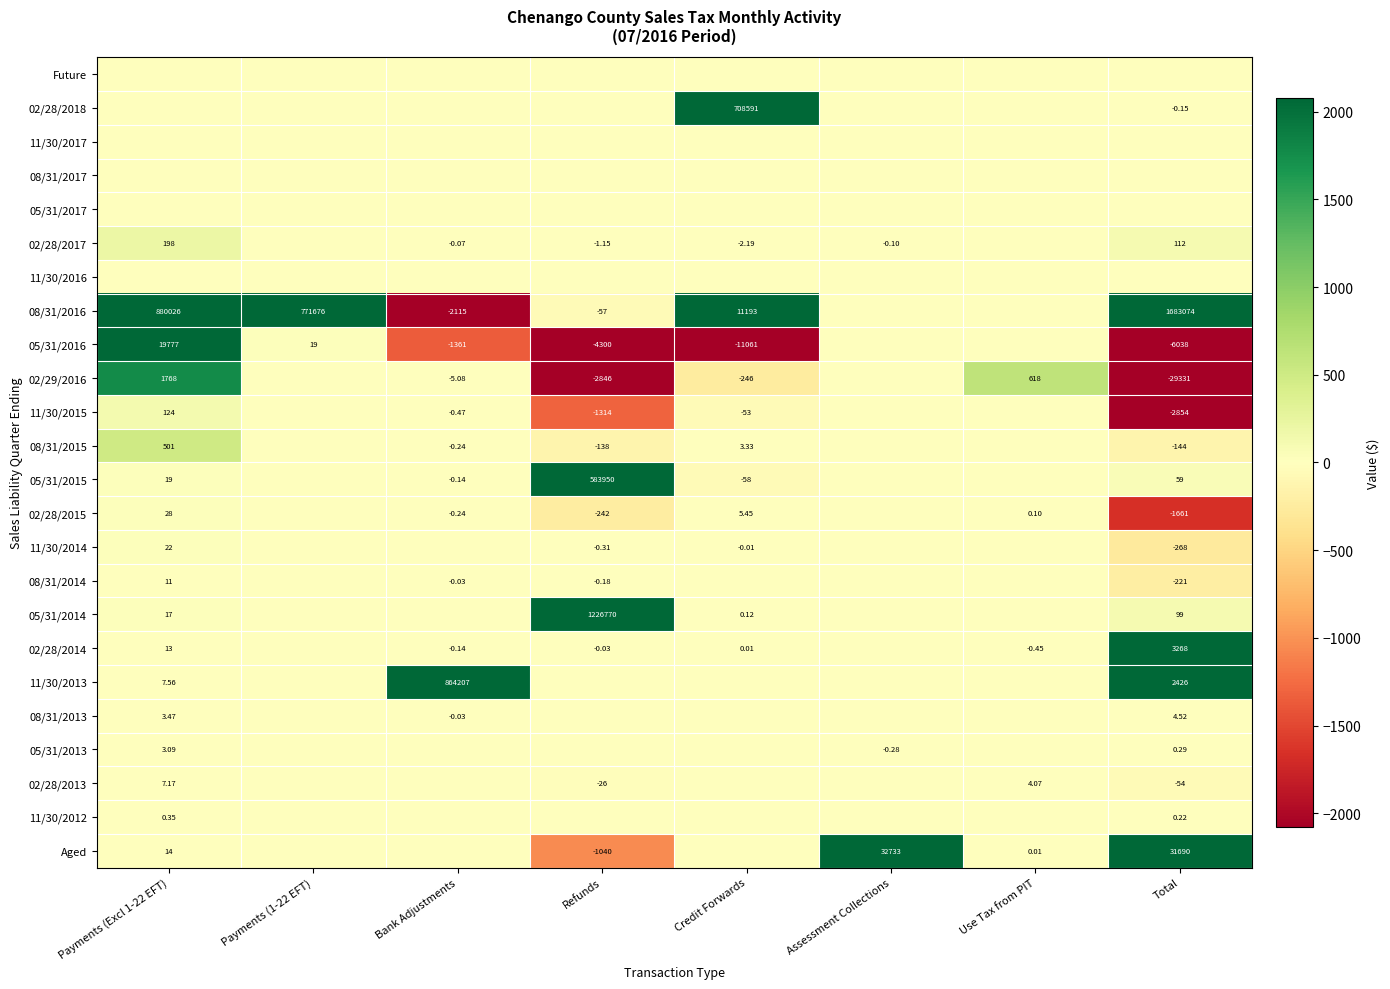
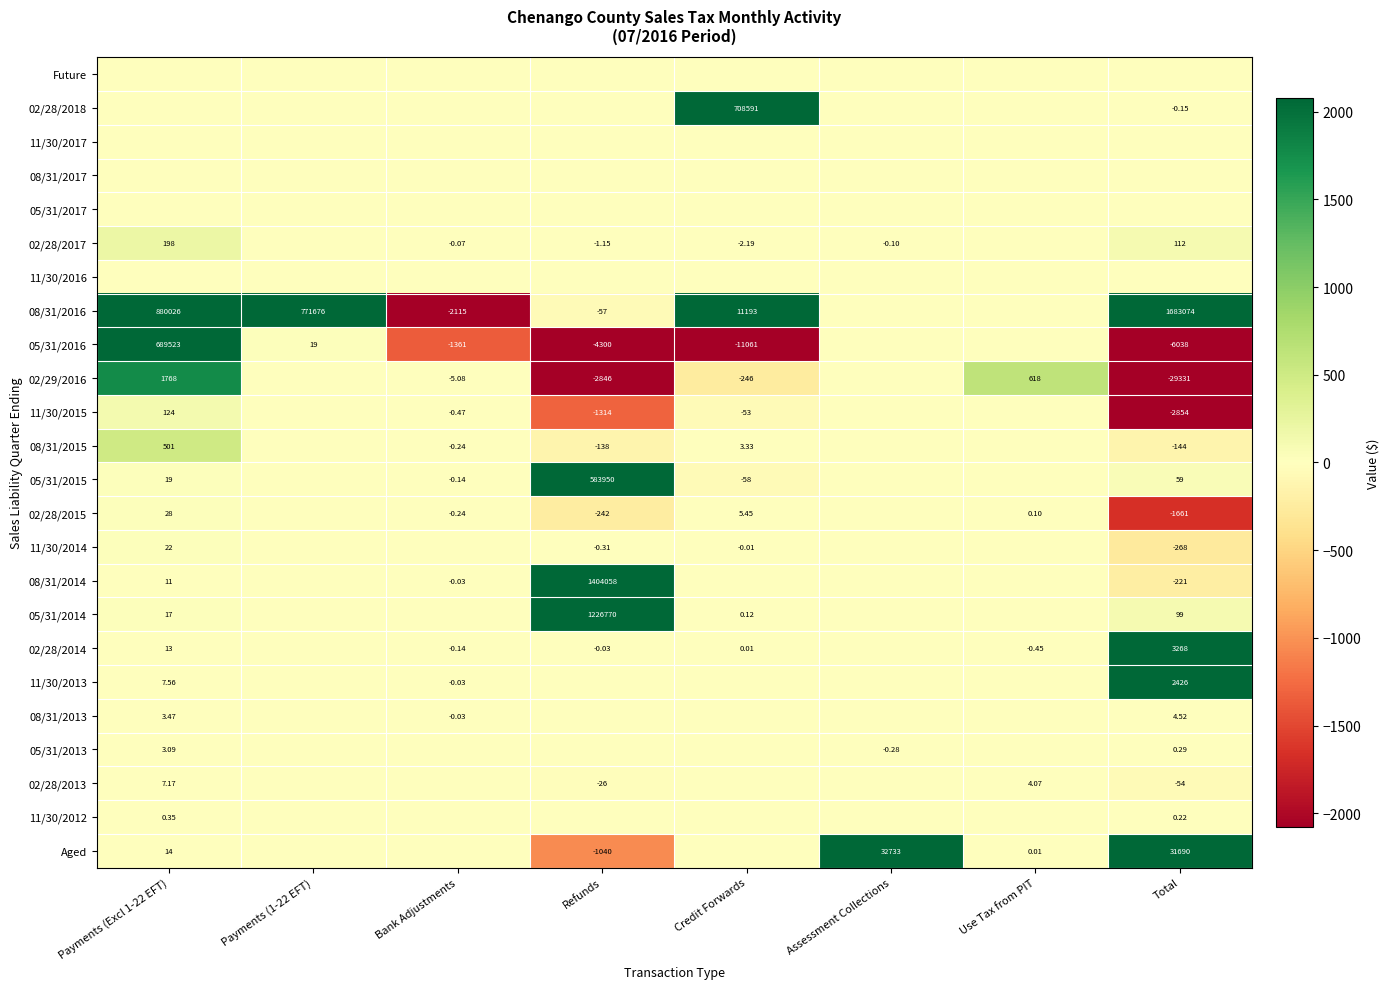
  {
    "02/28/2018": {
      "Credit Forwards": 708591,
      "Total": -0.15
    },
    "02/28/2017": {
      "Payments (Excl 1-22 EFT)": 198,
      "Bank Adjustments": -0.07,
      "Refunds": -1.15,
      "Credit Forwards": -2.19,
      "Assessment Collections": -0.10,
      "Total": 112
    },
    "08/31/2016": {
      "Payments (Excl 1-22 EFT)": 880026,
      "Payments (1-22 EFT)": 771676,
      "Bank Adjustments": -2115,
      "Refunds": -57,
      "Credit Forwards": 11193,
      "Total": 1683074
    },
    "05/31/2016": {
-     "Payments (Excl 1-22 EFT)": 19777,
+     "Payments (Excl 1-22 EFT)": 689523,
      "Payments (1-22 EFT)": 19,
      "Bank Adjustments": -1361,
      "Refunds": -4300,
      "Credit Forwards": -11061,
      "Total": -6038
    },
    "02/29/2016": {
      "Payments (Excl 1-22 EFT)": 1768,
      "Bank Adjustments": -5.08,
      "Refunds": -2846,
      "Credit Forwards": -246,
      "Use Tax from PIT": 618,
      "Total": -29331
    },
    "11/30/2015": {
      "Payments (Excl 1-22 EFT)": 124,
      "Bank Adjustments": -0.47,
      "Refunds": -1314,
      "Credit Forwards": -53,
      "Total": -2854
    },
    "08/31/2015": {
      "Payments (Excl 1-22 EFT)": 501,
      "Bank Adjustments": -0.24,
      "Refunds": -138,
      "Credit Forwards": 3.33,
      "Total": -144
    },
    "05/31/2015": {
      "Payments (Excl 1-22 EFT)": 19,
      "Bank Adjustments": -0.14,
      "Refunds": 583950,
      "Credit Forwards": -58,
      "Total": 59
    },
    "02/28/2015": {
      "Payments (Excl 1-22 EFT)": 28,
      "Bank Adjustments": -0.24,
      "Refunds": -242,
      "Credit Forwards": 5.45,
      "Use Tax from PIT": 0.10,
      "Total": -1661
    },
    "11/30/2014": {
      "Payments (Excl 1-22 EFT)": 22,
      "Refunds": -0.31,
      "Credit Forwards": -0.01,
      "Total": -268
    },
    "08/31/2014": {
      "Payments (Excl 1-22 EFT)": 11,
      "Bank Adjustments": -0.03,
-     "Refunds": -0.18,
+     "Refunds": 1404058,
      "Total": -221
    },
    "05/31/2014": {
      "Payments (Excl 1-22 EFT)": 17,
      "Refunds": 1226770,
      "Credit Forwards": 0.12,
      "Total": 99
    },
    "02/28/2014": {
      "Payments (Excl 1-22 EFT)": 13,
      "Bank Adjustments": -0.14,
      "Refunds": -0.03,
      "Credit Forwards": 0.01,
      "Use Tax from PIT": -0.45,
      "Total": 3268
    },
    "11/30/2013": {
      "Payments (Excl 1-22 EFT)": 7.56,
-     "Bank Adjustments": 864207,
+     "Bank Adjustments": -0.03,
      "Total": 2426
    },
    "08/31/2013": {
      "Payments (Excl 1-22 EFT)": 3.47,
      "Bank Adjustments": -0.03,
      "Total": 4.52
    },
    "05/31/2013": {
      "Payments (Excl 1-22 EFT)": 3.09,
      "Assessment Collections": -0.28,
      "Total": 0.29
    },
    "02/28/2013": {
      "Payments (Excl 1-22 EFT)": 7.17,
      "Refunds": -26,
      "Use Tax from PIT": 4.07,
      "Total": -54
    },
    "11/30/2012": {
      "Payments (Excl 1-22 EFT)": 0.35,
      "Total": 0.22
    },
    "Aged": {
      "Payments (Excl 1-22 EFT)": 14,
      "Refunds": -1040,
      "Assessment Collections": 32733,
      "Use Tax from PIT": 0.01,
      "Total": 31690
    }
  }
